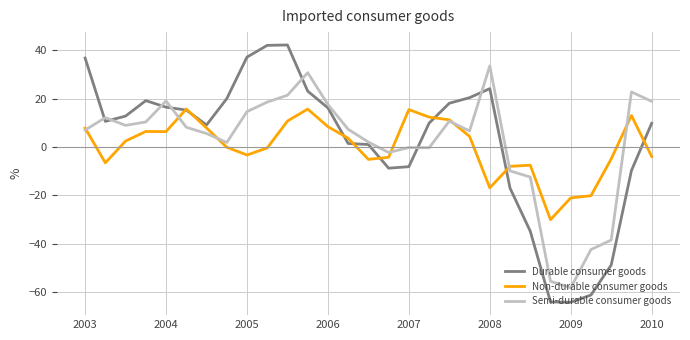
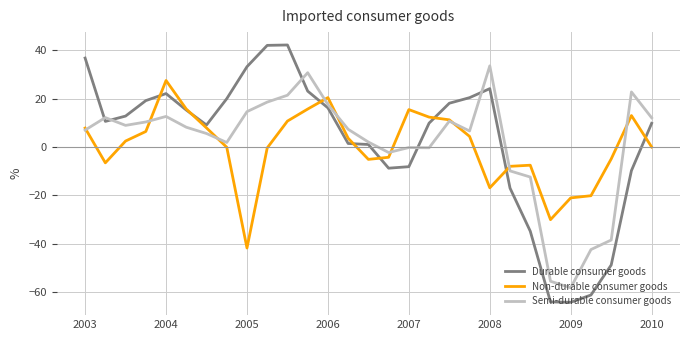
  {
    "Durable consumer goods": {
      "2003": 37,
-     "2004": 16,
-     "2005": 37,
+     "2004": 22,
+     "2005": 33,
      "2006": 16,
      "2007": -8,
      "2008": 24,
      "2009": -64,
      "2010": 10
    },
    "Non-durable consumer goods": {
-     "2004": 6,
-     "2005": -3,
-     "2006": 8,
+     "2004": 27,
+     "2005": -42,
+     "2006": 20,
      "2007": 15,
      "2008": -17,
      "2009": -21,
-     "2010": -4
+     "2010": 0
    },
    "Semi-durable consumer goods": {
-     "2004": 19,
+     "2004": 13,
      "2005": 15,
      "2006": 18,
      "2007": 0,
      "2008": 34,
      "2009": -58,
-     "2010": 19
+     "2010": 12
    }
  }
